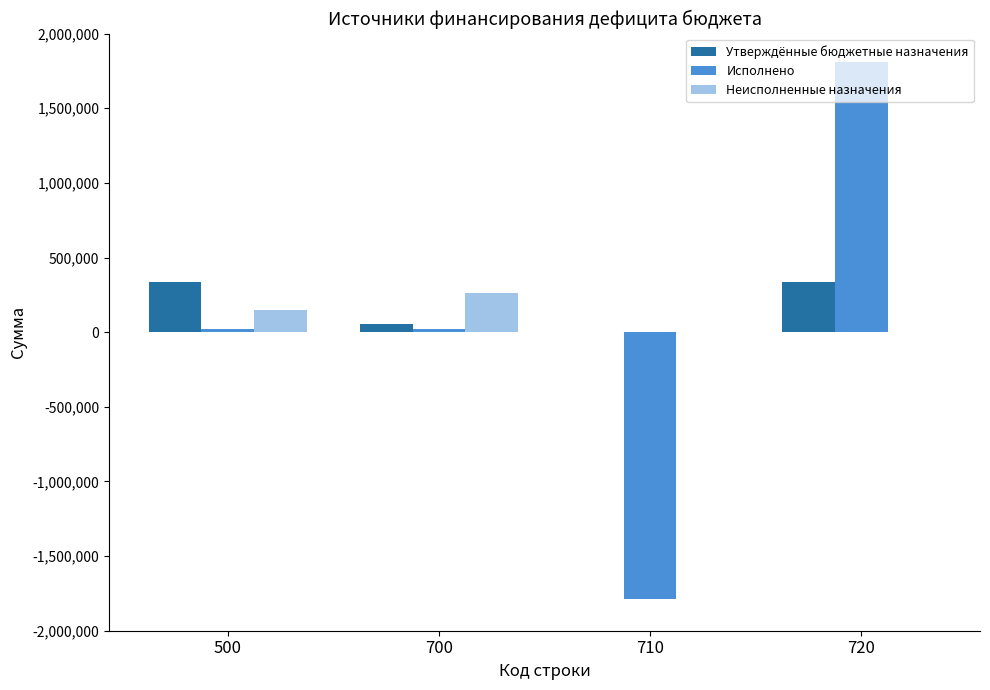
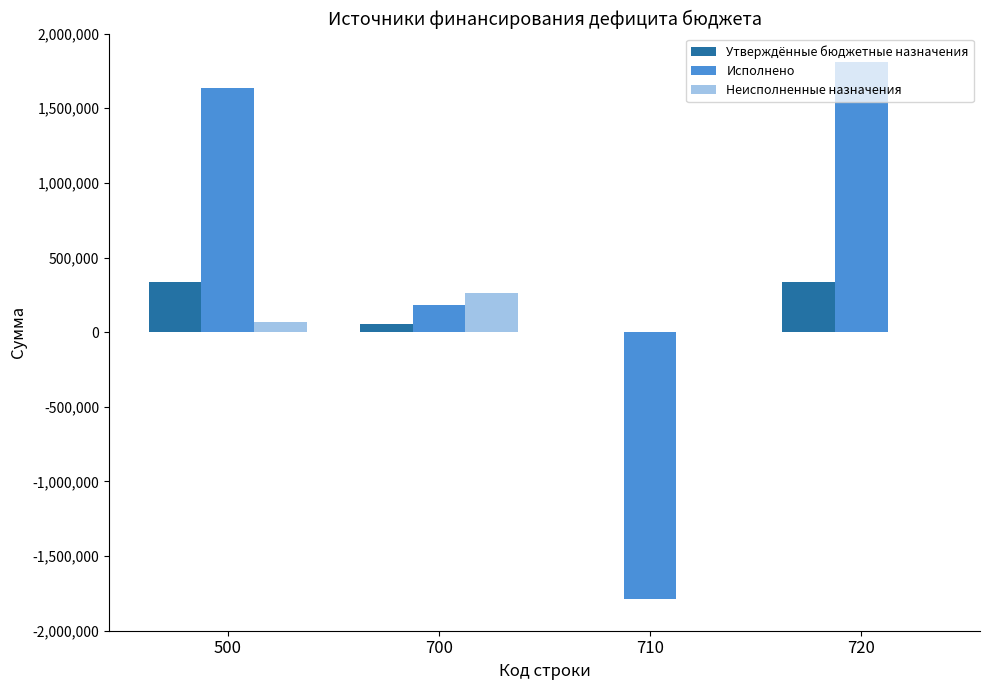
  {
    "Утверждённые бюджетные назначения": {
      "500": "340,000",
      "700": "50,000",
      "710": "0",
      "720": "340,000"
    },
    "Исполнено": {
-     "500": "20,000",
-     "700": "20,000",
+     "500": "1,630,000",
+     "700": "180,000",
      "710": "-1,790,000"
    },
    "Неисполненные назначения": {
-     "500": "150,000",
+     "500": "70,000",
      "700": "270,000",
      "710": "0",
      "720": "0"
    }
  }
